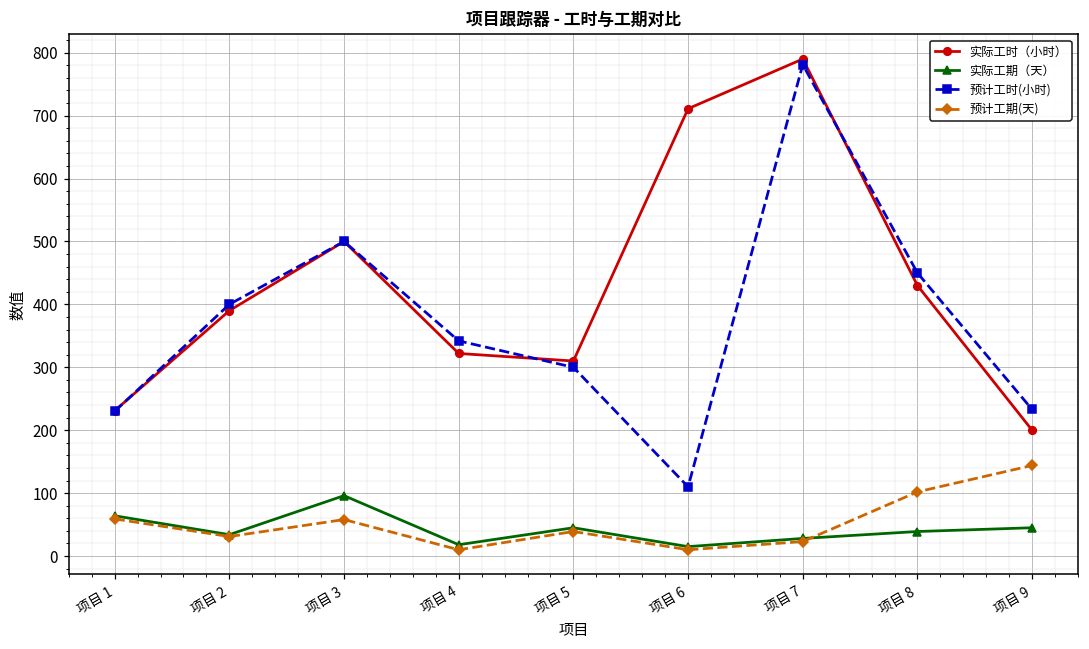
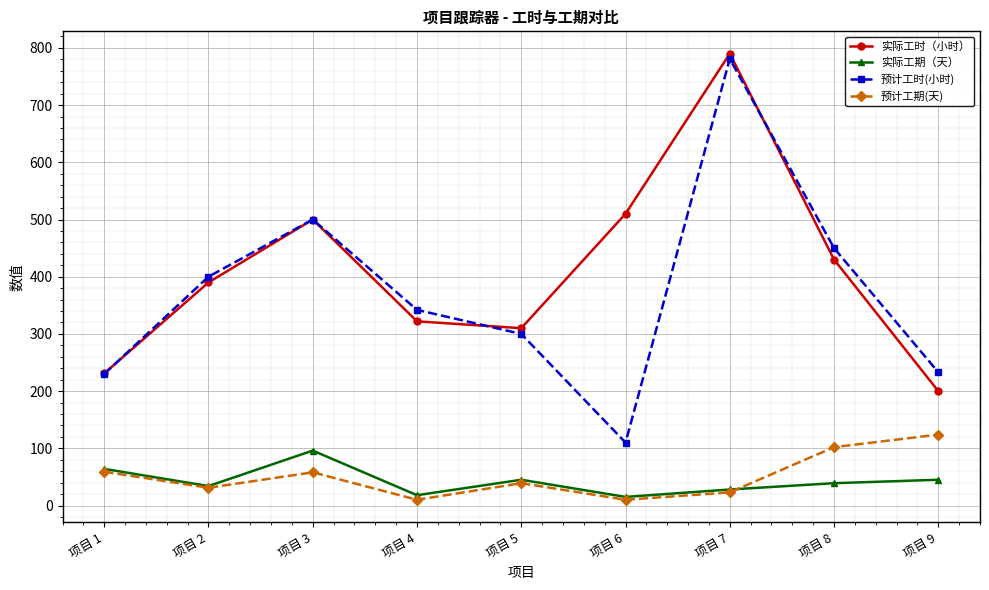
  {
    "实际工时（小时）": {
      "项目 2": 390,
      "项目 4": 320,
      "项目 5": 310,
-     "项目 6": 710,
+     "项目 6": 510,
      "项目 7": 790,
      "项目 8": 430,
      "项目 9": 200
    },
    "实际工期（天）": {
      "项目 1": 60,
      "项目 3": 100,
      "项目 4": 20,
      "项目 5": 50,
      "项目 6": 20,
      "项目 7": 30,
      "项目 8": 40,
      "项目 9": 50
    },
    "预计工时(小时)": {
      "项目 2": 400,
      "项目 4": 340,
      "项目 5": 300,
      "项目 6": 110,
      "项目 7": 780,
      "项目 8": 450,
      "项目 9": 230
    },
    "预计工期(天)": {
      "项目 1": 60,
      "项目 3": 60,
      "项目 4": 10,
      "项目 5": 40,
      "项目 6": 10,
      "项目 7": 20,
      "项目 8": 100,
-     "项目 9": 140
+     "项目 9": 120
    }
  }
